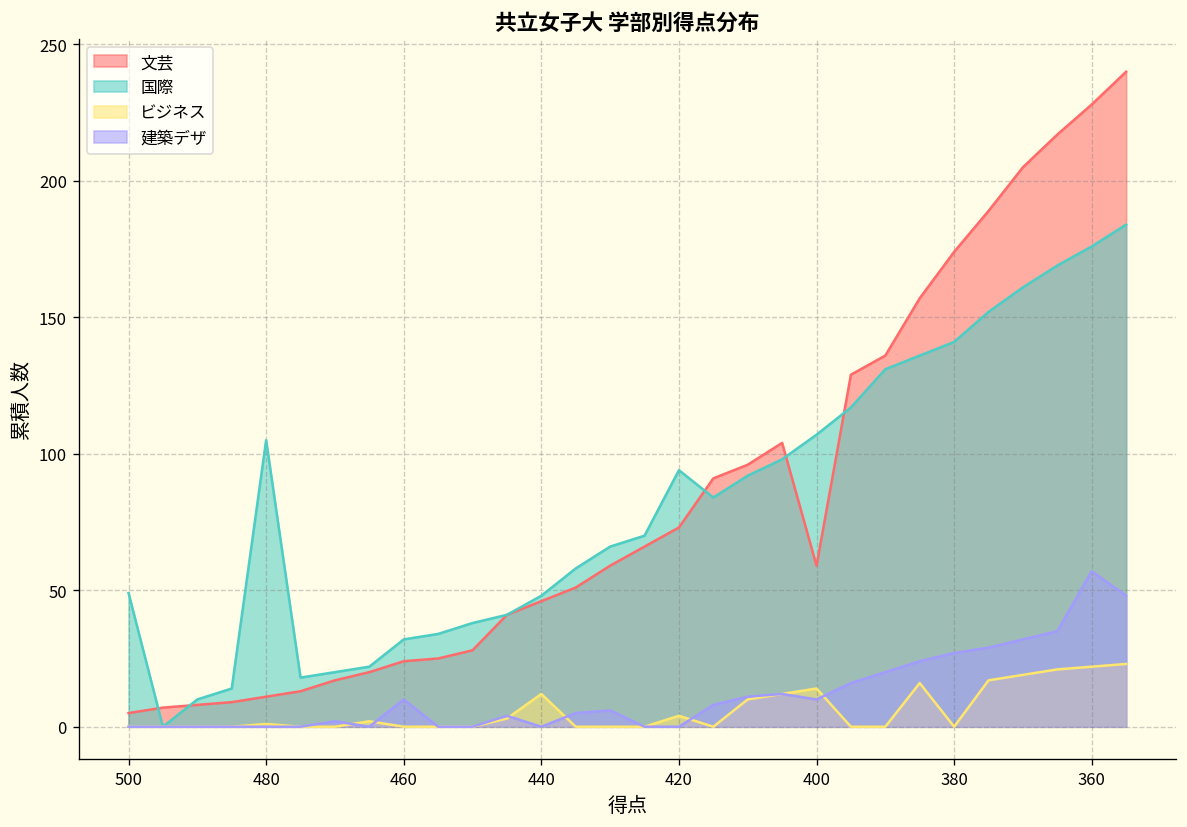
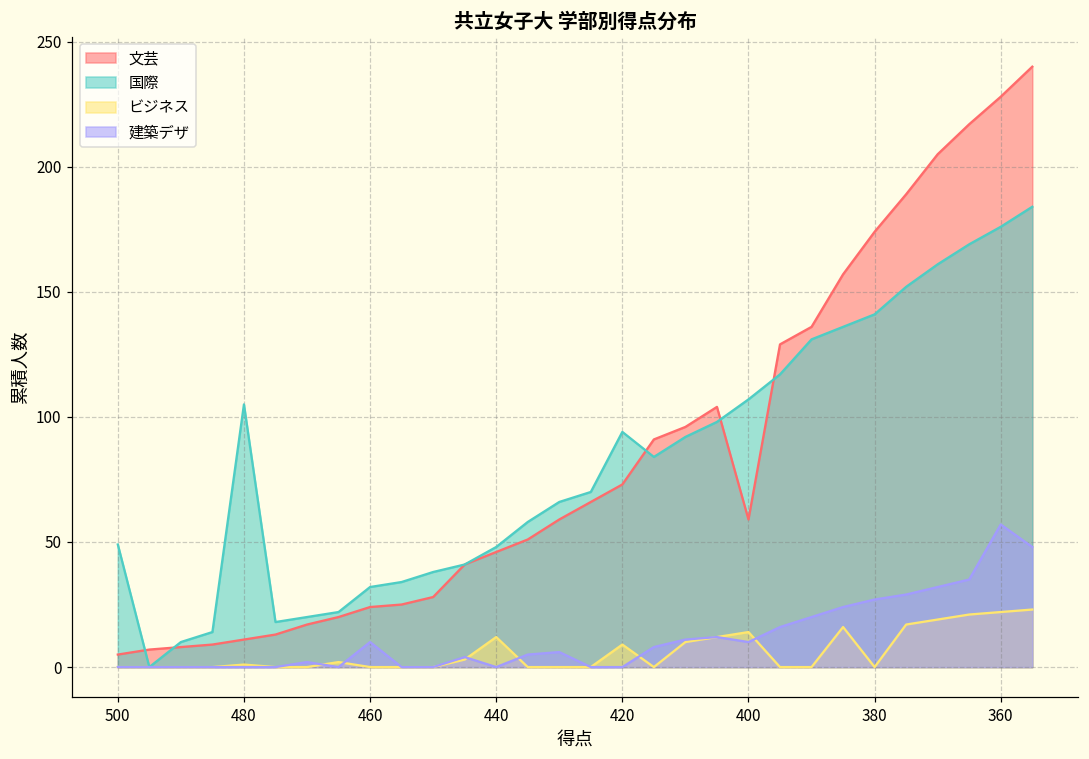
  {
    "文芸": {
      "500": 5,
      "480": 11,
      "460": 24,
      "440": 46,
      "420": 73,
      "400": 59,
      "380": 174,
      "360": 228
    },
    "国際": {
      "500": 49,
      "480": 105,
      "460": 32,
      "440": 48,
      "420": 94,
      "400": 107,
      "380": 141,
      "360": 176
    },
    "ビジネス": {
      "460": 0,
      "440": 12,
-     "420": 4,
+     "420": 9,
      "400": 14,
      "380": 0,
      "360": 22
    },
    "建築デザ": {
      "460": 10,
      "440": 0,
      "420": 0,
      "400": 10,
      "380": 27,
      "360": 57
    }
  }
